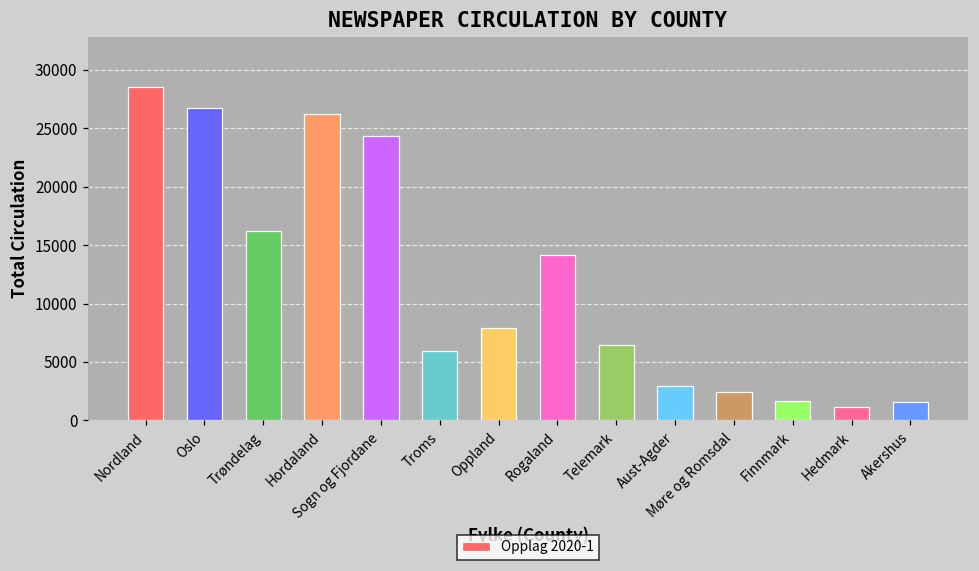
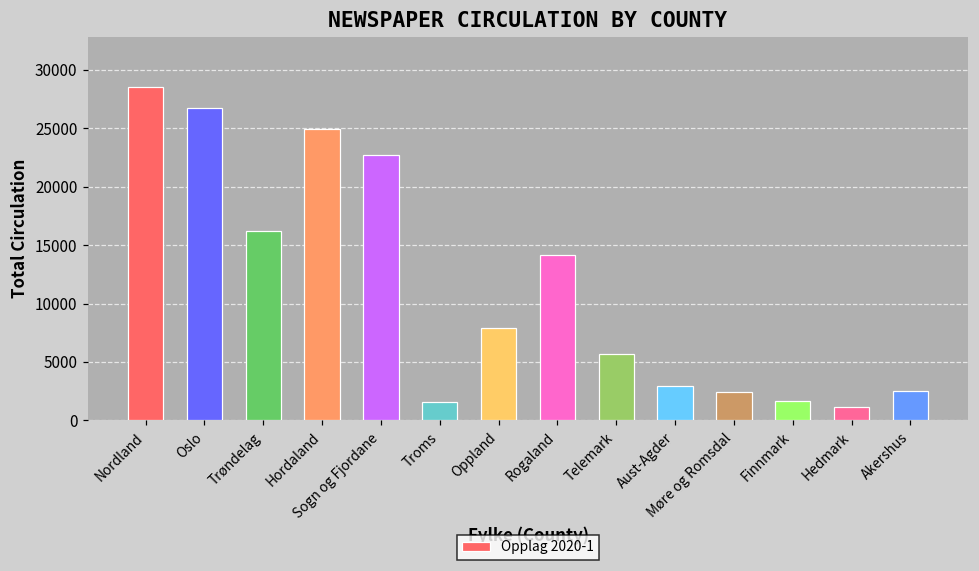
  {
    "Nordland": 28600,
    "Oslo": 26800,
    "Trøndelag": 16200,
-   "Hordaland": 26200,
-   "Sogn og Fjordane": 24400,
-   "Troms": 5900,
+   "Hordaland": 24900,
+   "Sogn og Fjordane": 22700,
+   "Troms": 1600,
    "Oppland": 7900,
    "Rogaland": 14200,
-   "Telemark": 6500,
+   "Telemark": 5700,
    "Aust-Agder": 3000,
    "Møre og Romsdal": 2400,
    "Finnmark": 1700,
    "Hedmark": 1200,
-   "Akershus": 1600
+   "Akershus": 2500
  }
